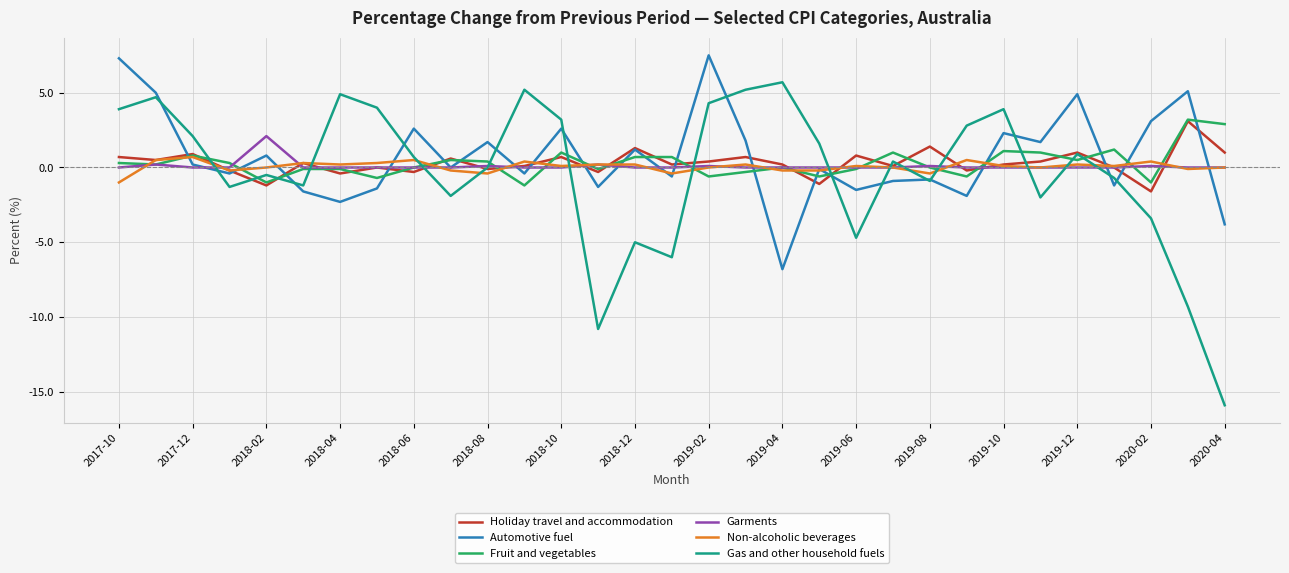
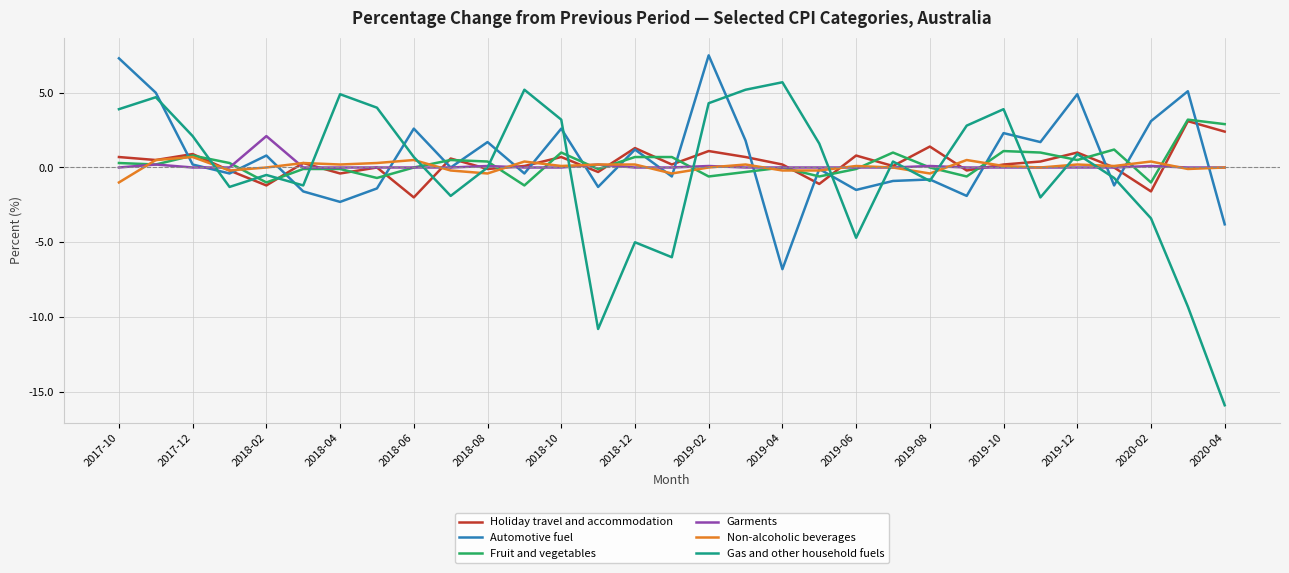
  {
    "Holiday travel and accommodation": {
      "2017-10": 0.7,
      "2018-02": -1.2,
      "2018-04": -0.4,
-     "2018-06": -0.3,
+     "2018-06": -2.0,
      "2018-10": 0.7,
-     "2019-02": 0.4,
+     "2019-02": 1.1,
      "2019-04": 0.2,
      "2019-06": 0.8,
      "2019-08": 1.4,
      "2020-02": -1.6,
-     "2020-04": 1.0
+     "2020-04": 2.4
    },
    "Automotive fuel": {
      "2017-10": 7.3,
      "2017-12": 0.2,
      "2018-02": 0.8,
      "2018-04": -2.3,
      "2018-06": 2.6,
      "2018-08": 1.7,
      "2018-10": 2.6,
      "2019-02": 7.5,
      "2019-04": -6.8,
      "2019-06": -1.5,
      "2019-10": 2.3,
      "2019-12": 4.9,
      "2020-02": 3.1,
      "2020-04": -3.8
    },
    "Garments": {
      "2017-10": 0.0,
      "2017-12": 0.0,
      "2018-02": 2.1,
      "2018-12": 0.0,
      "2019-12": 0.0,
      "2020-02": 0.1
    },
    "Non-alcoholic beverages": {
      "2017-10": -1.0,
      "2018-02": 0.0,
      "2018-04": 0.2,
      "2018-06": 0.5,
      "2018-08": -0.4,
      "2018-12": 0.2,
      "2019-04": -0.2,
      "2019-08": -0.4,
      "2019-12": 0.2,
      "2020-02": 0.4
    }
  }
